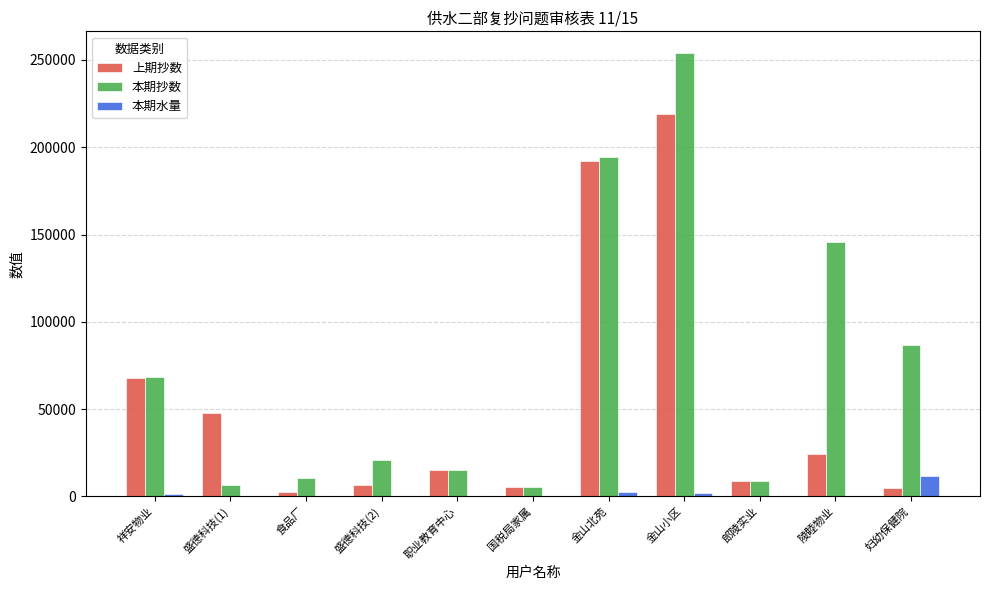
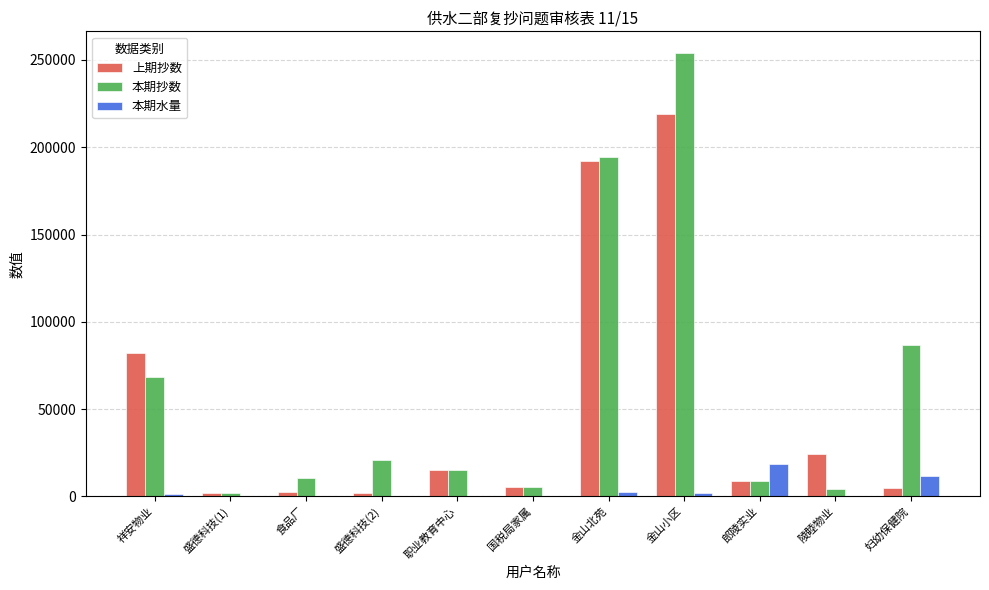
  {
    "上期抄数": {
-     "祥安物业": 68000,
-     "盛德科技(1)": 48000,
+     "祥安物业": 82000,
+     "盛德科技(1)": 2000,
      "食品厂": 3000,
-     "盛德科技(2)": 7000,
+     "盛德科技(2)": 2000,
      "职业教育中心": 15000,
      "国税局家属": 6000,
      "金山北苑": 192000,
      "金山小区": 219000,
      "郎陵实业": 9000,
      "陵睦物业": 24000,
      "妇幼保健院": 5000
    },
    "本期抄数": {
      "祥安物业": 68000,
-     "盛德科技(1)": 7000,
+     "盛德科技(1)": 2000,
      "食品厂": 11000,
      "盛德科技(2)": 21000,
      "职业教育中心": 15000,
      "国税局家属": 6000,
      "金山北苑": 195000,
      "金山小区": 254000,
      "郎陵实业": 9000,
-     "陵睦物业": 145000,
+     "陵睦物业": 4000,
      "妇幼保健院": 87000
    },
    "本期水量": {
      "盛德科技(1)": 0,
      "盛德科技(2)": 0,
      "国税局家属": 0,
      "金山北苑": 2000,
      "金山小区": 2000,
-     "郎陵实业": 0,
+     "郎陵实业": 19000,
      "妇幼保健院": 12000
    }
  }
